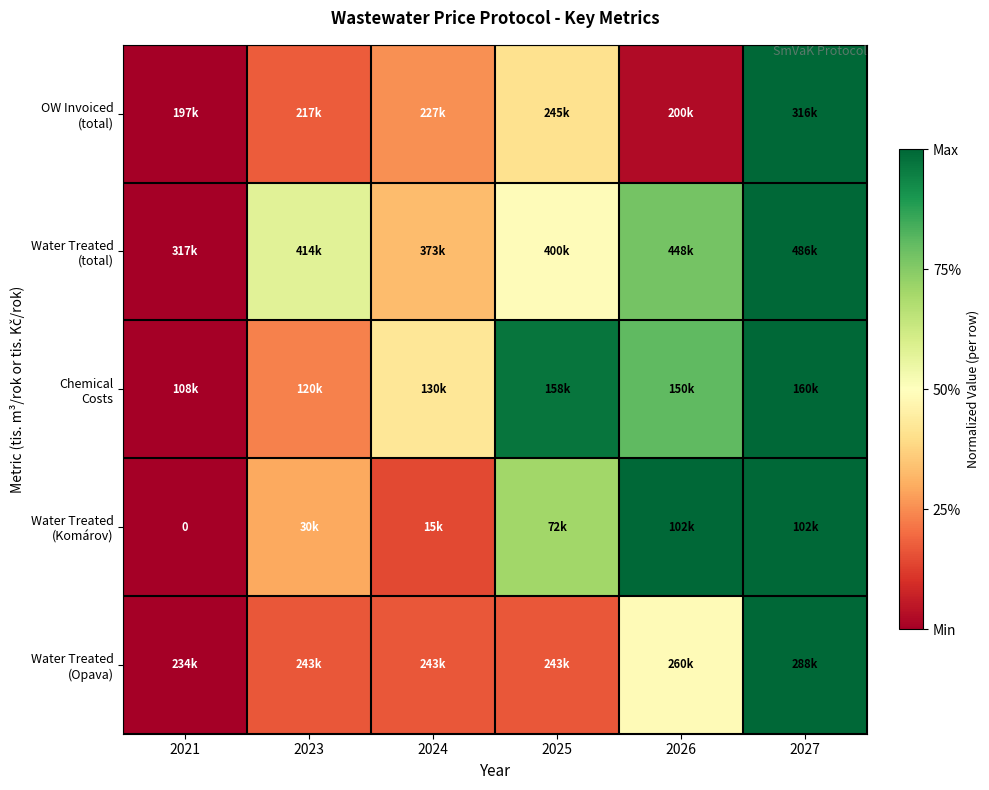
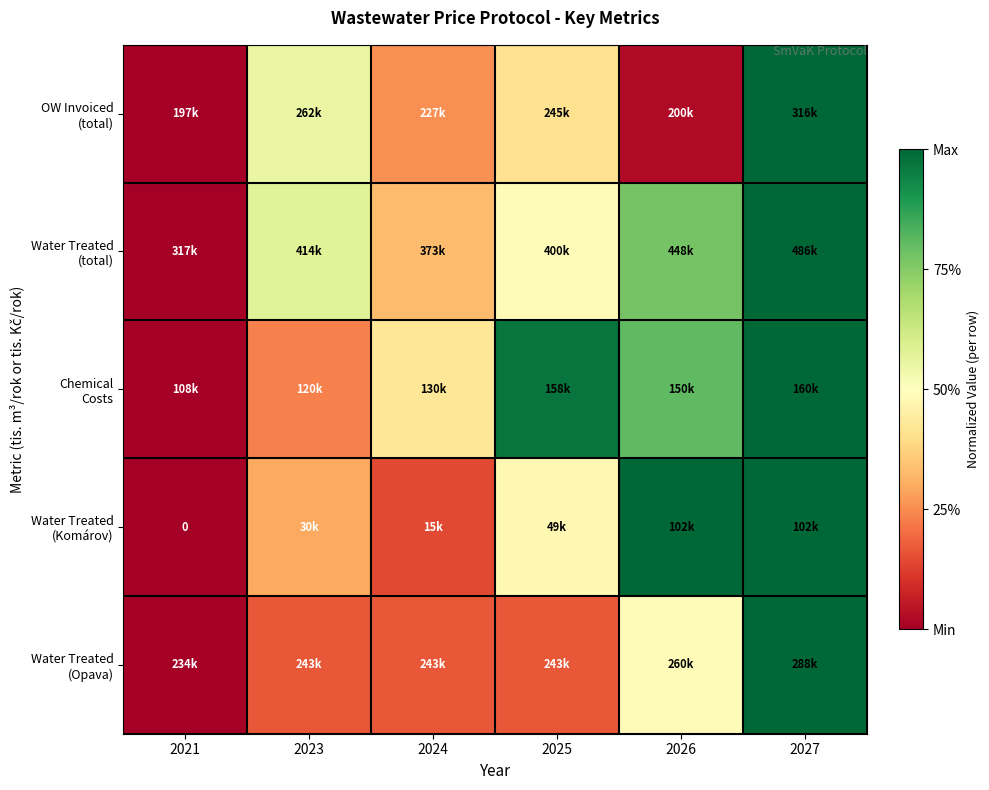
  {
    "OW Invoiced (total)": {
      "2021": "197k",
-     "2023": "217k",
+     "2023": "262k",
      "2024": "227k",
      "2025": "245k",
      "2026": "200k"
    },
    "Water Treated (total)": {
      "2021": "317k",
      "2023": "414k",
      "2024": "373k",
      "2025": "400k",
      "2026": "448k",
      "2027": "486k"
    },
    "Chemical Costs": {
      "2021": "108k",
      "2023": "120k",
      "2024": "130k",
      "2025": "158k",
      "2026": "150k",
      "2027": "160k"
    },
    "Water Treated (Komárov)": {
      "2021": "0",
      "2023": "30k",
      "2024": "15k",
-     "2025": "72k",
+     "2025": "49k",
      "2026": "102k",
      "2027": "102k"
    },
    "Water Treated (Opava)": {
      "2021": "234k",
      "2023": "243k",
      "2024": "243k",
      "2025": "243k",
      "2026": "260k",
      "2027": "288k"
    }
  }
